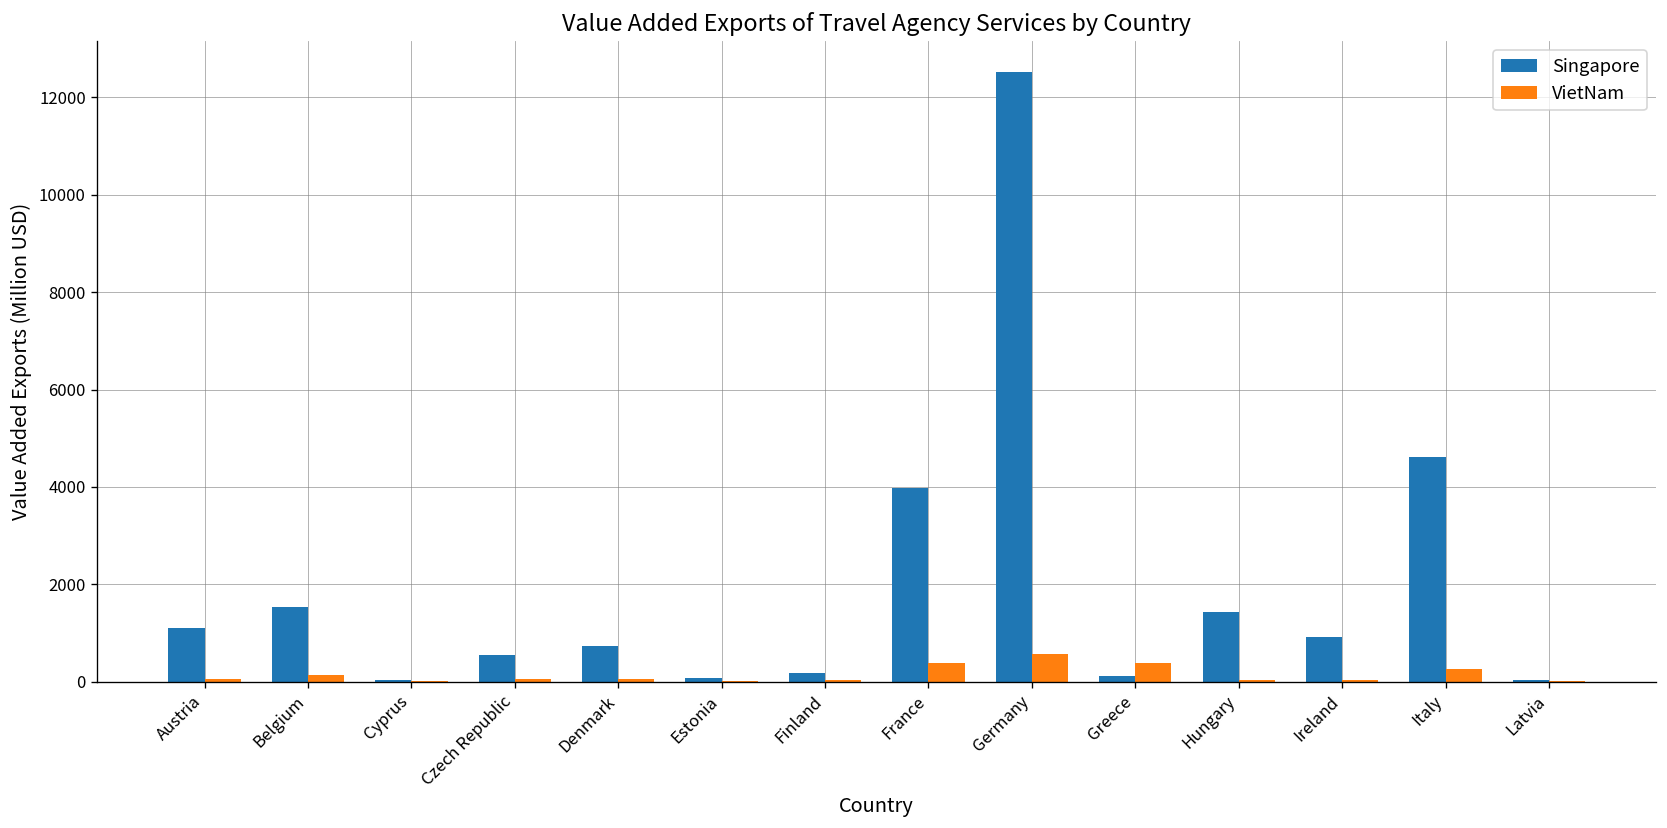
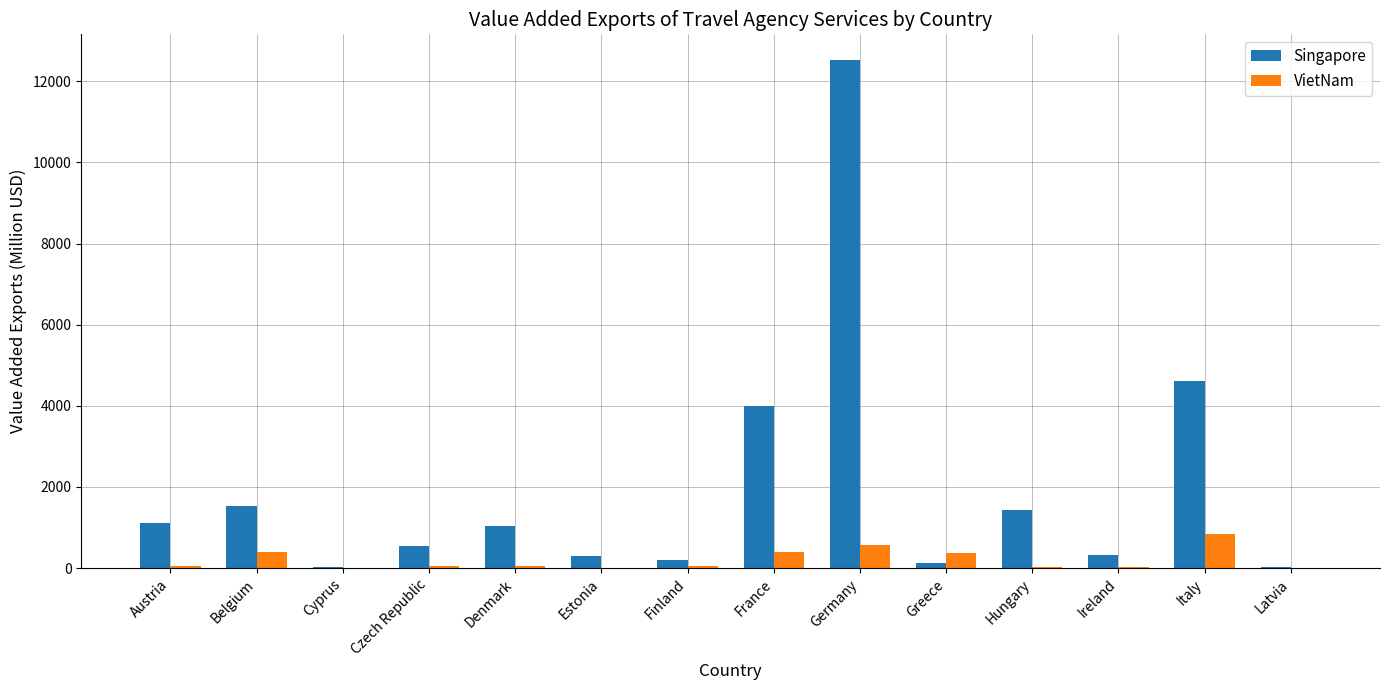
  {
    "Singapore": {
      "Austria": 1100,
      "Belgium": 1500,
      "Czech Republic": 500,
-     "Denmark": 700,
-     "Estonia": 100,
+     "Denmark": 1000,
+     "Estonia": 300,
      "Finland": 200,
      "France": 4000,
      "Germany": 12500,
      "Greece": 100,
      "Hungary": 1400,
-     "Ireland": 900,
+     "Ireland": 300,
      "Italy": 4600
    },
    "VietNam": {
-     "Belgium": 100,
+     "Belgium": 400,
      "France": 400,
      "Germany": 600,
      "Greece": 400,
-     "Italy": 300
+     "Italy": 800
    }
  }
